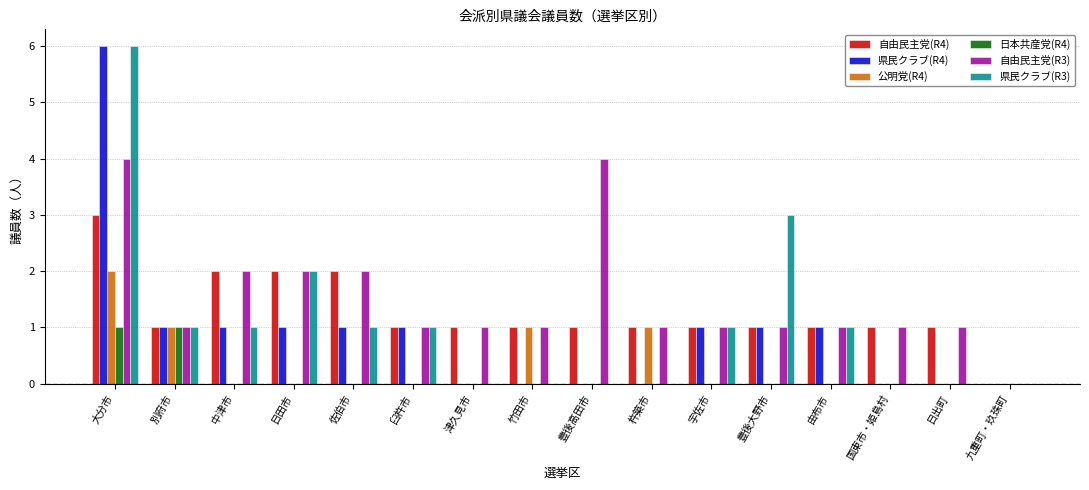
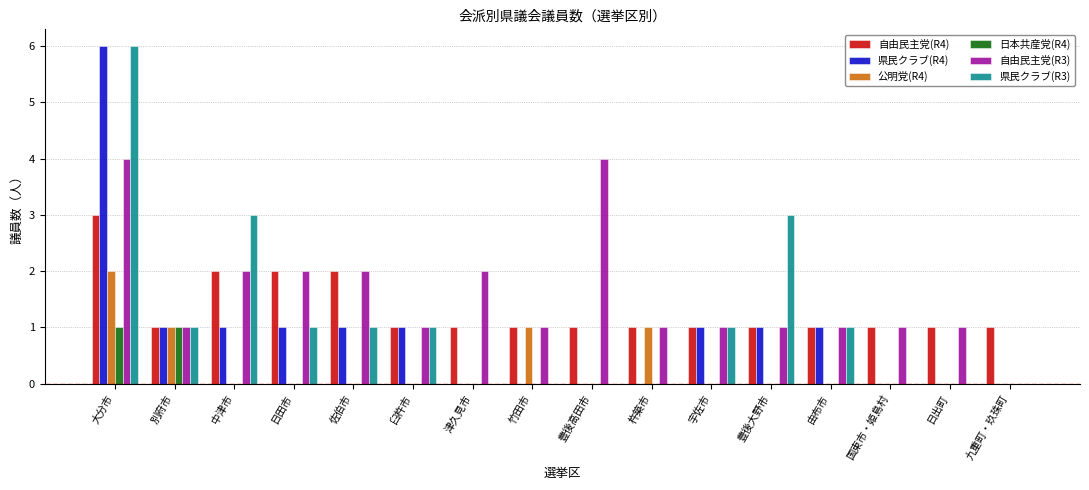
  {
    "自由民主党(R4)": {
      "大分市": 3,
      "別府市": 1,
      "中津市": 2,
      "日田市": 2,
      "佐伯市": 2,
      "臼杵市": 1,
      "津久見市": 1,
      "竹田市": 1,
      "豊後高田市": 1,
      "杵築市": 1,
      "宇佐市": 1,
      "豊後大野市": 1,
      "由布市": 1,
      "国東市・姫島村": 1,
      "日出町": 1,
-     "九重町・玖珠町": 0
+     "九重町・玖珠町": 1
    },
    "県民クラブ(R4)": {
      "大分市": 6,
      "別府市": 1,
      "中津市": 1,
      "日田市": 1,
      "佐伯市": 1,
      "臼杵市": 1,
      "津久見市": 0,
      "竹田市": 0,
      "豊後高田市": 0,
      "杵築市": 0,
      "宇佐市": 1,
      "豊後大野市": 1,
      "由布市": 1,
      "国東市・姫島村": 0,
      "日出町": 0,
      "九重町・玖珠町": 0
    },
    "公明党(R4)": {
      "大分市": 2,
      "別府市": 1,
      "中津市": 0,
      "日田市": 0,
      "佐伯市": 0,
      "臼杵市": 0,
      "津久見市": 0,
      "竹田市": 1,
      "豊後高田市": 0,
      "杵築市": 1,
      "宇佐市": 0,
      "豊後大野市": 0,
      "由布市": 0,
      "国東市・姫島村": 0,
      "日出町": 0,
      "九重町・玖珠町": 0
    },
    "日本共産党(R4)": {
      "大分市": 1,
      "別府市": 1,
      "中津市": 0,
      "日田市": 0,
      "佐伯市": 0,
      "臼杵市": 0,
      "津久見市": 0,
      "竹田市": 0,
      "豊後高田市": 0,
      "杵築市": 0,
      "宇佐市": 0,
      "豊後大野市": 0,
      "由布市": 0,
      "国東市・姫島村": 0,
      "日出町": 0,
      "九重町・玖珠町": 0
    },
    "自由民主党(R3)": {
      "大分市": 4,
      "別府市": 1,
      "中津市": 2,
      "日田市": 2,
      "佐伯市": 2,
      "臼杵市": 1,
-     "津久見市": 1,
+     "津久見市": 2,
      "竹田市": 1,
      "豊後高田市": 4,
      "杵築市": 1,
      "宇佐市": 1,
      "豊後大野市": 1,
      "由布市": 1,
      "国東市・姫島村": 1,
      "日出町": 1,
      "九重町・玖珠町": 0
    },
    "県民クラブ(R3)": {
      "大分市": 6,
      "別府市": 1,
-     "中津市": 1,
-     "日田市": 2,
+     "中津市": 3,
+     "日田市": 1,
      "佐伯市": 1,
      "臼杵市": 1,
      "津久見市": 0,
      "竹田市": 0,
      "豊後高田市": 0,
      "杵築市": 0,
      "宇佐市": 1,
      "豊後大野市": 3,
      "由布市": 1,
      "国東市・姫島村": 0,
      "日出町": 0,
      "九重町・玖珠町": 0
    }
  }
